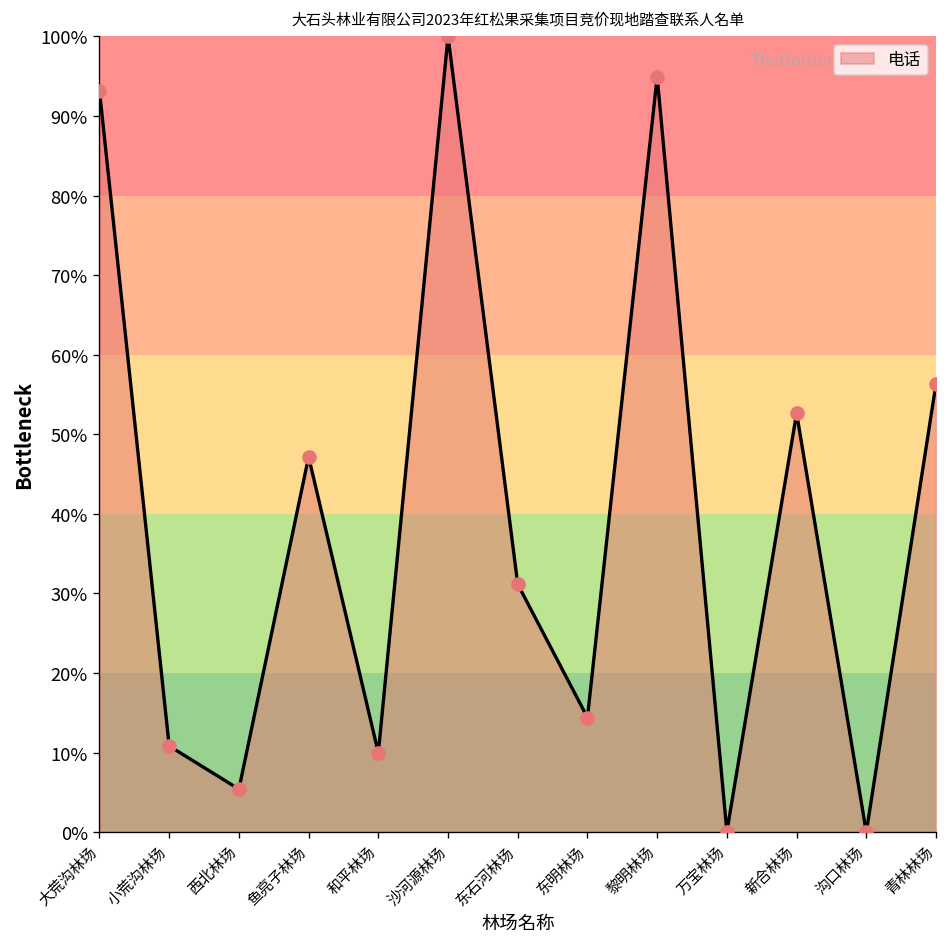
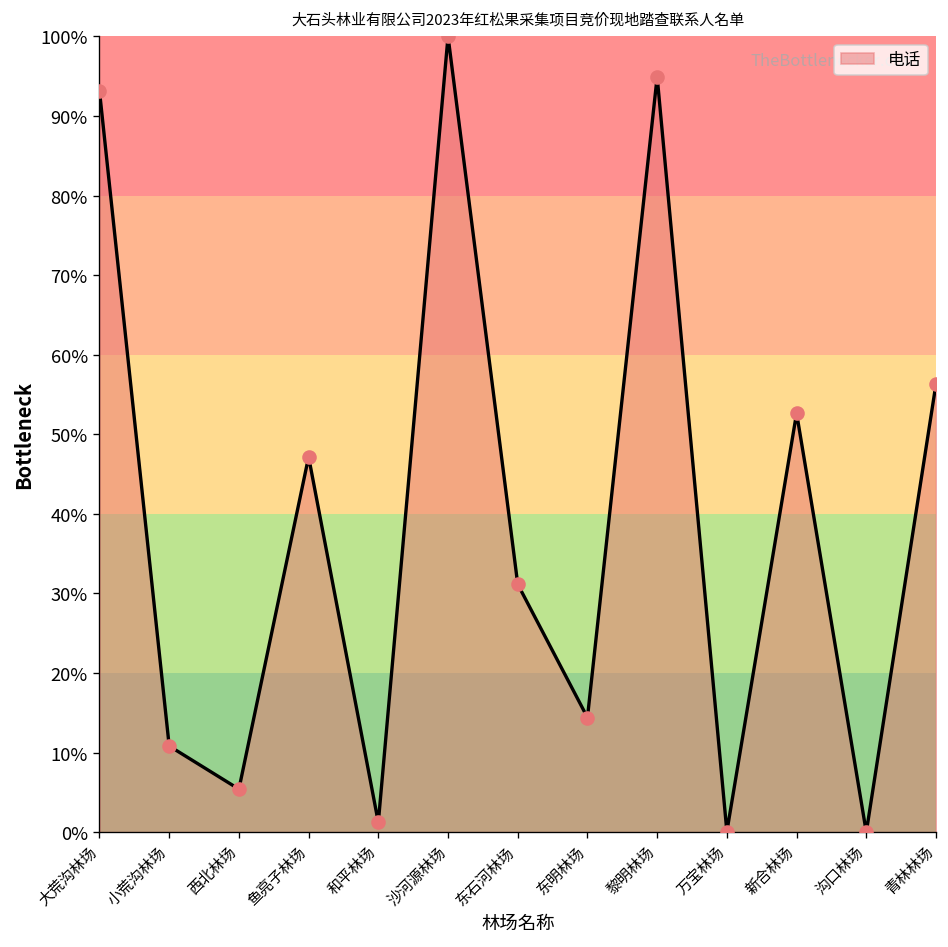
  {
    "大荒沟林场": "93%",
    "小荒沟林场": "11%",
    "西北林场": "5%",
    "鱼亮子林场": "47%",
-   "和平林场": "10%",
+   "和平林场": "1%",
    "沙河源林场": "100%",
    "东石河林场": "31%",
    "东明林场": "14%",
    "黎明林场": "95%",
    "万宝林场": "0%",
    "新合林场": "53%",
    "沟口林场": "0%",
    "青林林场": "56%"
  }
